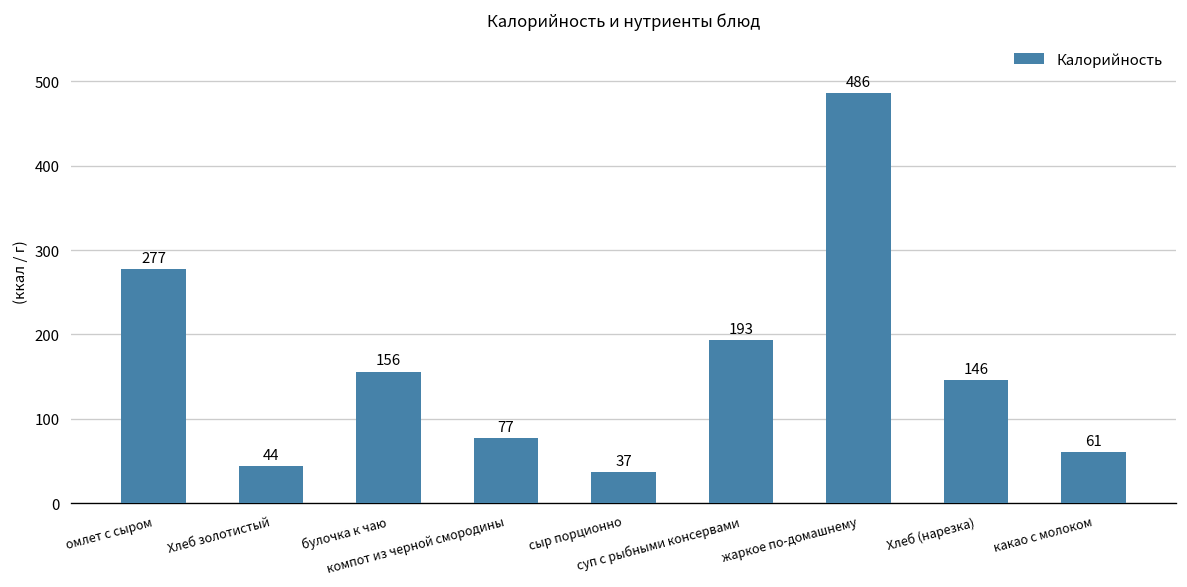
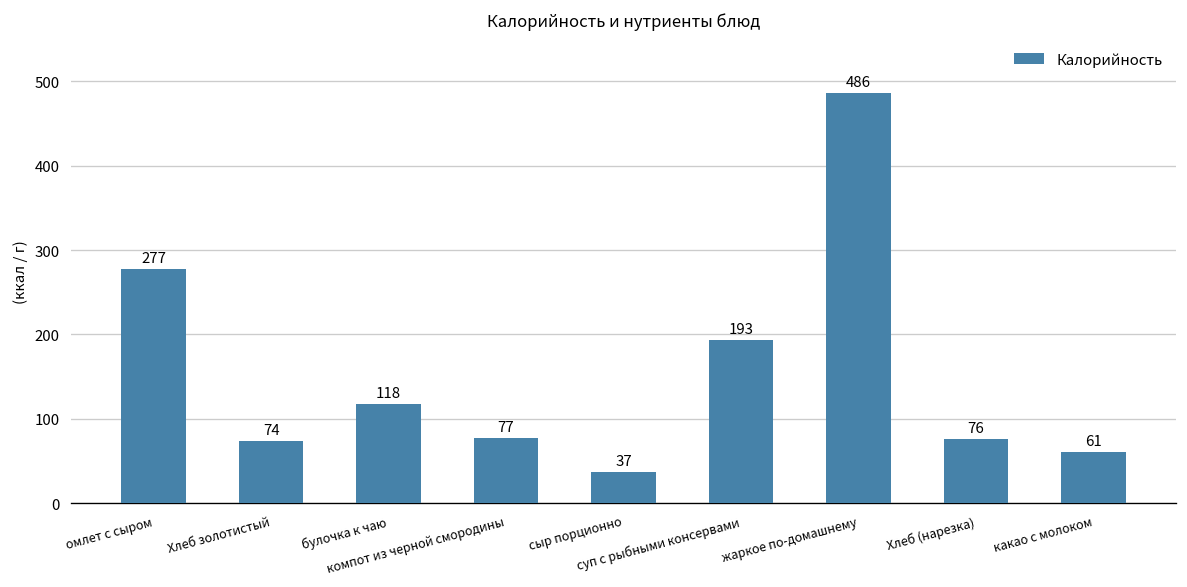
  {
    "омлет с сыром": 277,
-   "Хлеб золотистый": 44,
-   "булочка к чаю": 156,
+   "Хлеб золотистый": 74,
+   "булочка к чаю": 118,
    "компот из черной смородины": 77,
    "сыр порционно": 37,
    "суп с рыбными консервами": 193,
    "жаркое по-домашнему": 486,
-   "Хлеб (нарезка)": 146,
+   "Хлеб (нарезка)": 76,
    "какао с молоком": 61
  }
